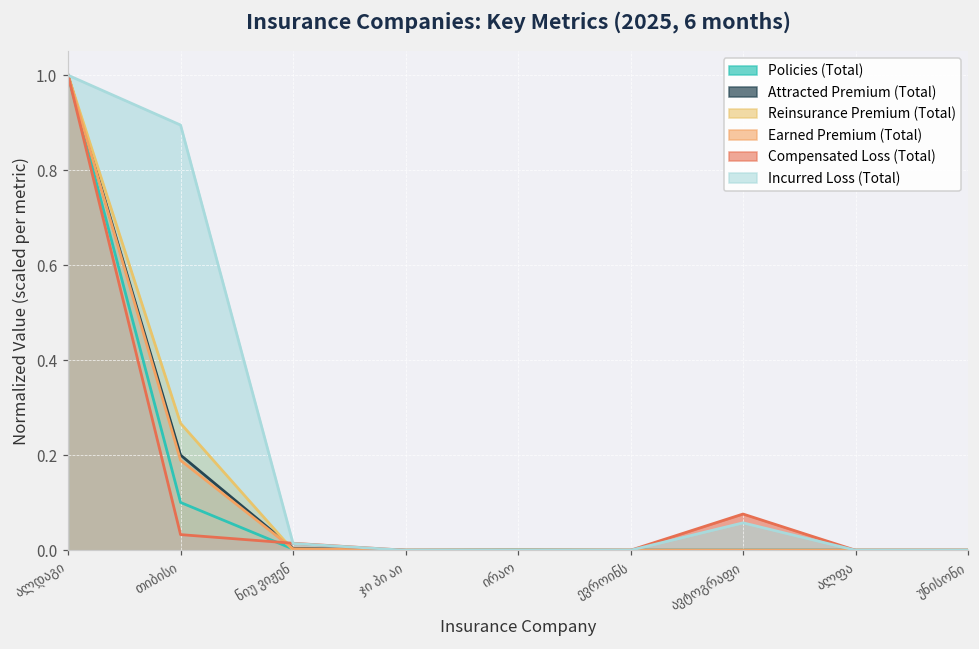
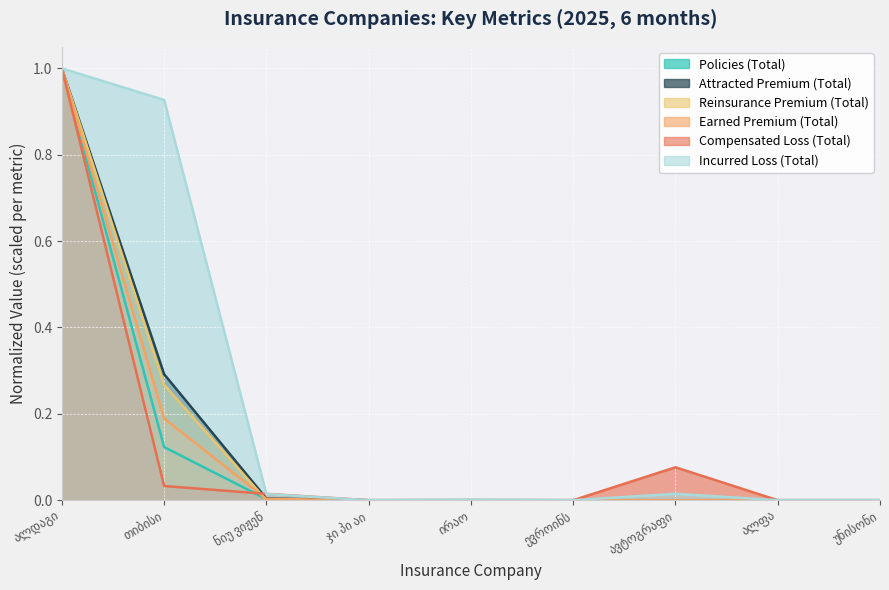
  {
    "Policies (Total)": {
-     "თიბისი": 0.10
+     "თიბისი": 0.12
    },
    "Attracted Premium (Total)": {
-     "თიბისი": 0.20
+     "თიბისი": 0.29
    },
    "Incurred Loss (Total)": {
-     "თიბისი": 0.90,
-     "ავტოგრაფი": 0.06
+     "თიბისი": 0.93,
+     "ავტოგრაფი": 0.01
    }
  }
